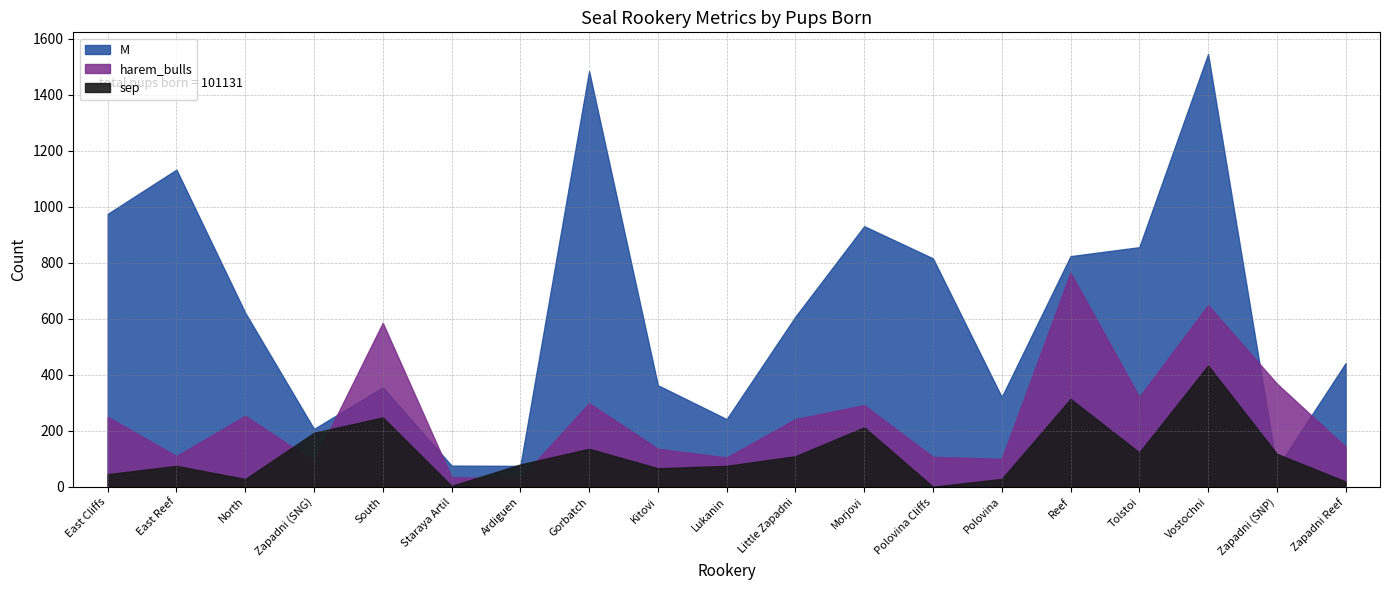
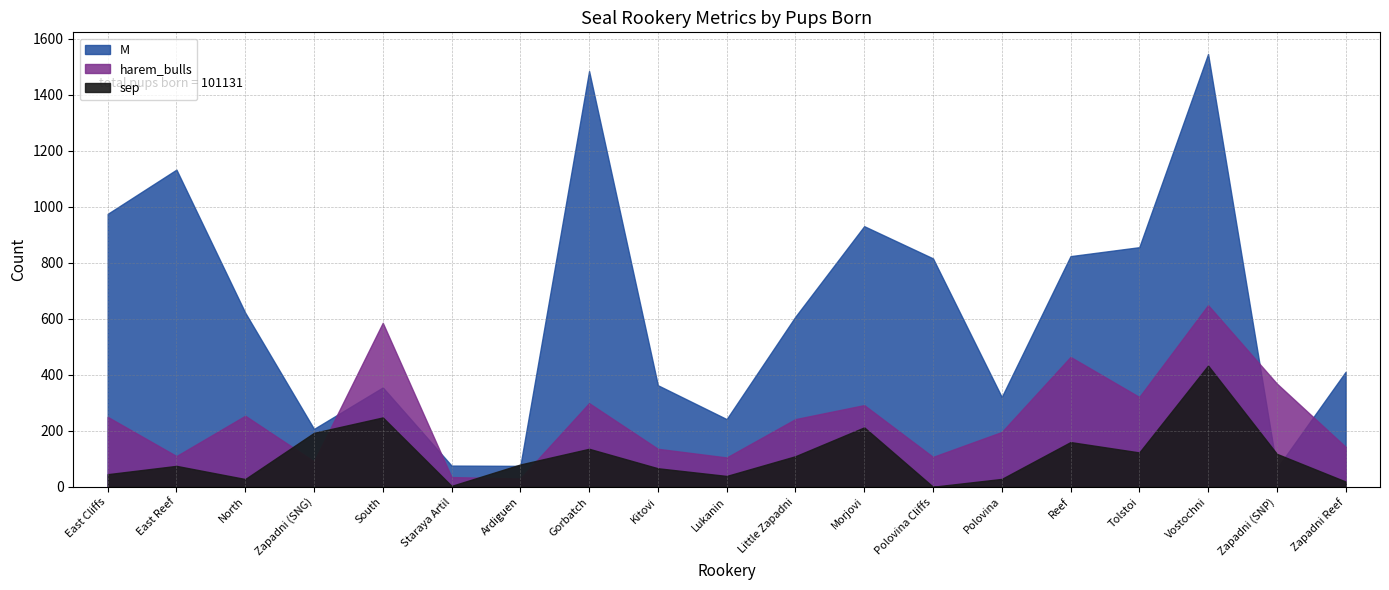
  {
    "M": {
      "East Cliffs": 980,
      "East Reef": 1130,
      "North": 620,
      "Zapadni (SNG)": 210,
      "South": 360,
      "Staraya Artil": 80,
      "Gorbatch": 1490,
      "Kitovi": 360,
      "Lukanin": 240,
      "Little Zapadni": 610,
      "Morjovi": 930,
      "Polovina Cliffs": 820,
      "Polovina": 320,
      "Reef": 820,
      "Tolstoi": 860,
      "Vostochni": 1550,
      "Zapadni (SNP)": 70,
-     "Zapadni Reef": 440
+     "Zapadni Reef": 410
    },
    "harem_bulls": {
      "East Cliffs": 250,
      "East Reef": 110,
      "North": 250,
      "Zapadni (SNG)": 90,
      "South": 590,
      "Staraya Artil": 40,
      "Ardiguen": 30,
      "Gorbatch": 300,
      "Kitovi": 140,
      "Lukanin": 110,
      "Little Zapadni": 240,
      "Morjovi": 290,
      "Polovina Cliffs": 110,
-     "Polovina": 100,
-     "Reef": 770,
+     "Polovina": 200,
+     "Reef": 460,
      "Tolstoi": 320,
      "Vostochni": 650,
      "Zapadni (SNP)": 370,
      "Zapadni Reef": 140
    },
    "sep": {
      "East Cliffs": 50,
      "East Reef": 80,
      "North": 30,
      "Zapadni (SNG)": 190,
      "South": 250,
      "Gorbatch": 140,
      "Kitovi": 70,
-     "Lukanin": 80,
+     "Lukanin": 40,
      "Little Zapadni": 110,
      "Morjovi": 210,
      "Polovina": 30,
-     "Reef": 310,
+     "Reef": 160,
      "Tolstoi": 120,
      "Vostochni": 430,
      "Zapadni (SNP)": 120,
      "Zapadni Reef": 20
    }
  }
